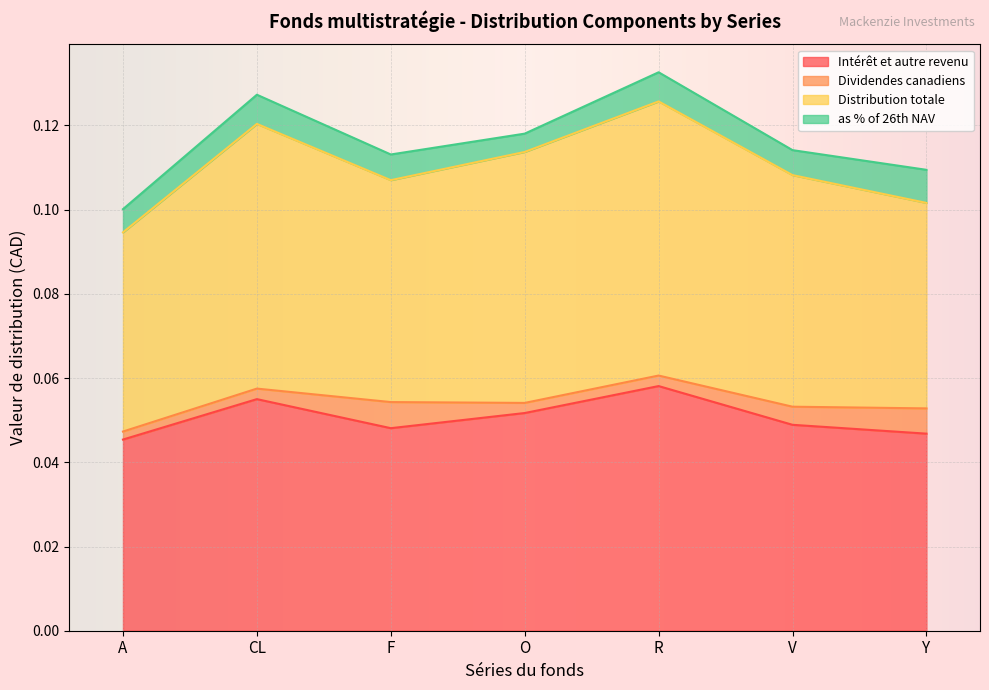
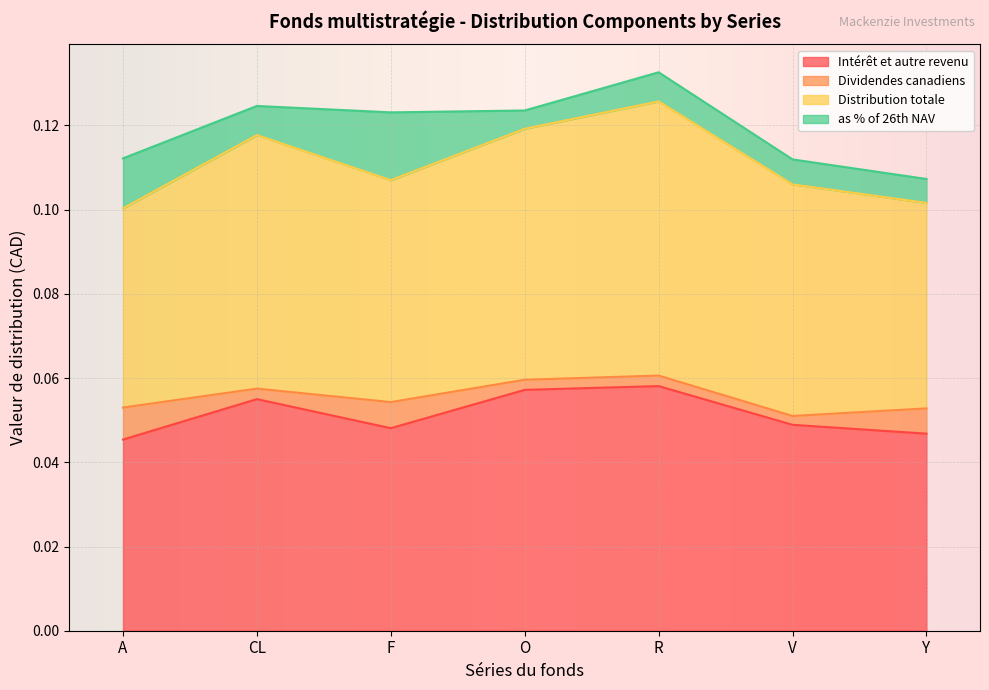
  {
    "Intérêt et autre revenu": {
      "A": 0.045,
      "CL": 0.055,
      "F": 0.048,
-     "O": 0.052,
+     "O": 0.057,
      "R": 0.058,
      "V": 0.049,
      "Y": 0.047
    },
    "Dividendes canadiens": {
-     "A": 0.002,
+     "A": 0.008,
      "CL": 0.003,
      "F": 0.006,
      "O": 0.002,
      "R": 0.003,
-     "V": 0.004,
+     "V": 0.002,
      "Y": 0.006
    },
    "Distribution totale": {
      "A": 0.047,
-     "CL": 0.063,
+     "CL": 0.060,
      "F": 0.053,
      "O": 0.060,
      "R": 0.065,
      "V": 0.055,
      "Y": 0.049
    },
    "as % of 26th NAV": {
-     "A": 0.006,
+     "A": 0.012,
      "CL": 0.007,
-     "F": 0.006,
+     "F": 0.016,
      "O": 0.004,
      "R": 0.007,
      "V": 0.006,
-     "Y": 0.008
+     "Y": 0.006
    }
  }
